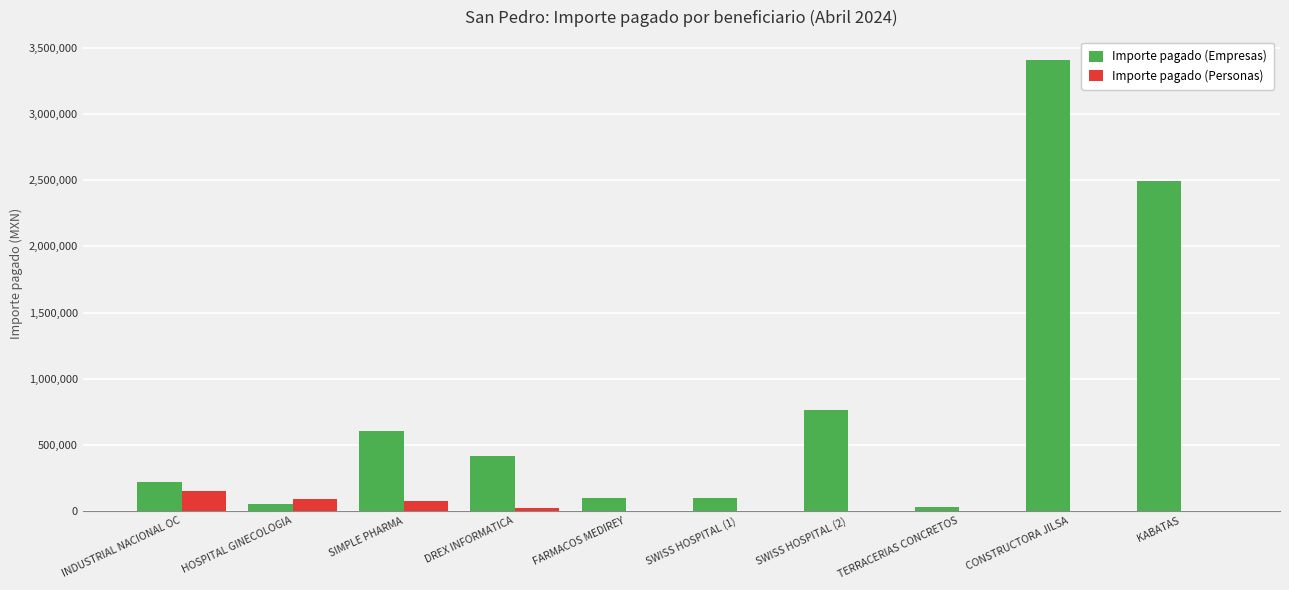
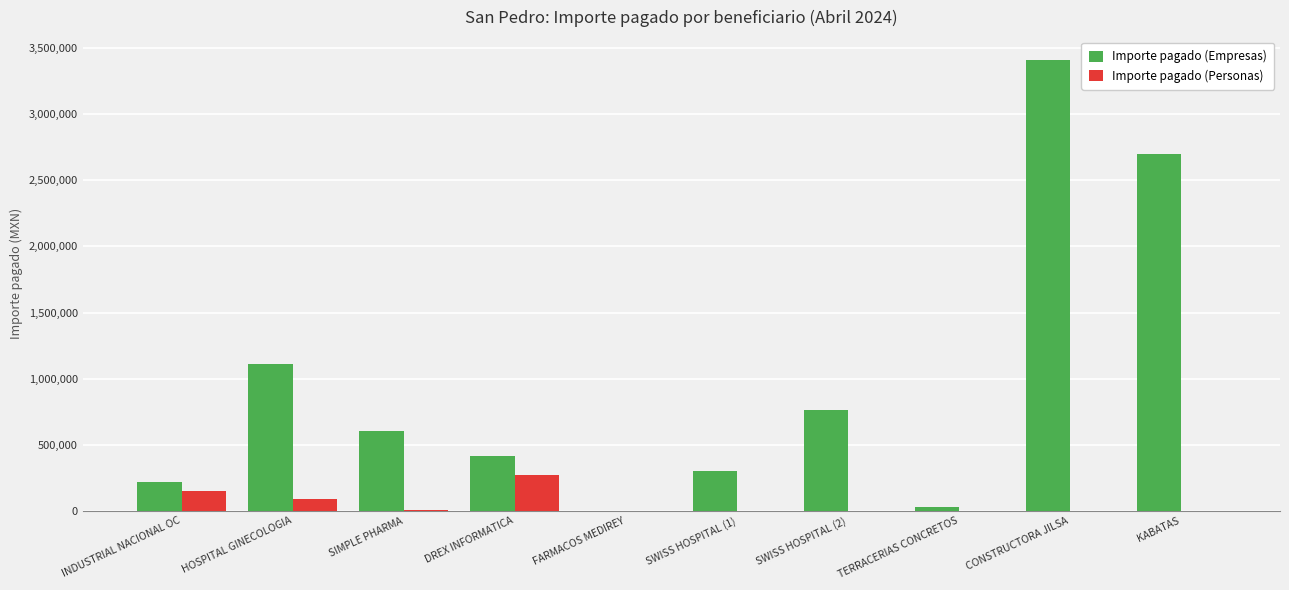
  {
    "Importe pagado (Empresas)": {
      "INDUSTRIAL NACIONAL OC": "210,000",
-     "HOSPITAL GINECOLOGIA": "50,000",
+     "HOSPITAL GINECOLOGIA": "1,110,000",
      "SIMPLE PHARMA": "600,000",
      "DREX INFORMATICA": "420,000",
-     "FARMACOS MEDIREY": "90,000",
-     "SWISS HOSPITAL (1)": "90,000",
+     "FARMACOS MEDIREY": "0",
+     "SWISS HOSPITAL (1)": "300,000",
      "SWISS HOSPITAL (2)": "760,000",
      "TERRACERIAS CONCRETOS": "30,000",
      "CONSTRUCTORA JILSA": "3,410,000",
-     "KABATAS": "2,500,000"
+     "KABATAS": "2,700,000"
    },
    "Importe pagado (Personas)": {
      "INDUSTRIAL NACIONAL OC": "150,000",
      "HOSPITAL GINECOLOGIA": "90,000",
-     "SIMPLE PHARMA": "70,000",
-     "DREX INFORMATICA": "20,000",
+     "SIMPLE PHARMA": "10,000",
+     "DREX INFORMATICA": "270,000",
      "FARMACOS MEDIREY": "0",
      "SWISS HOSPITAL (1)": "0",
      "SWISS HOSPITAL (2)": "0",
      "TERRACERIAS CONCRETOS": "0",
      "CONSTRUCTORA JILSA": "0",
      "KABATAS": "0"
    }
  }
